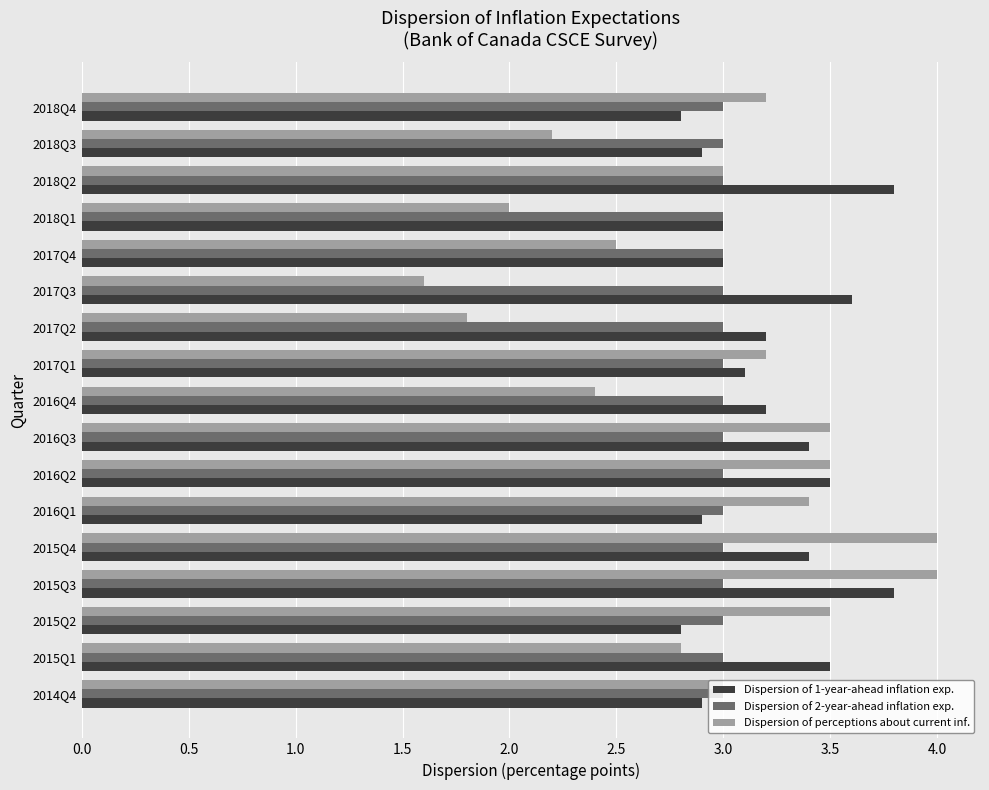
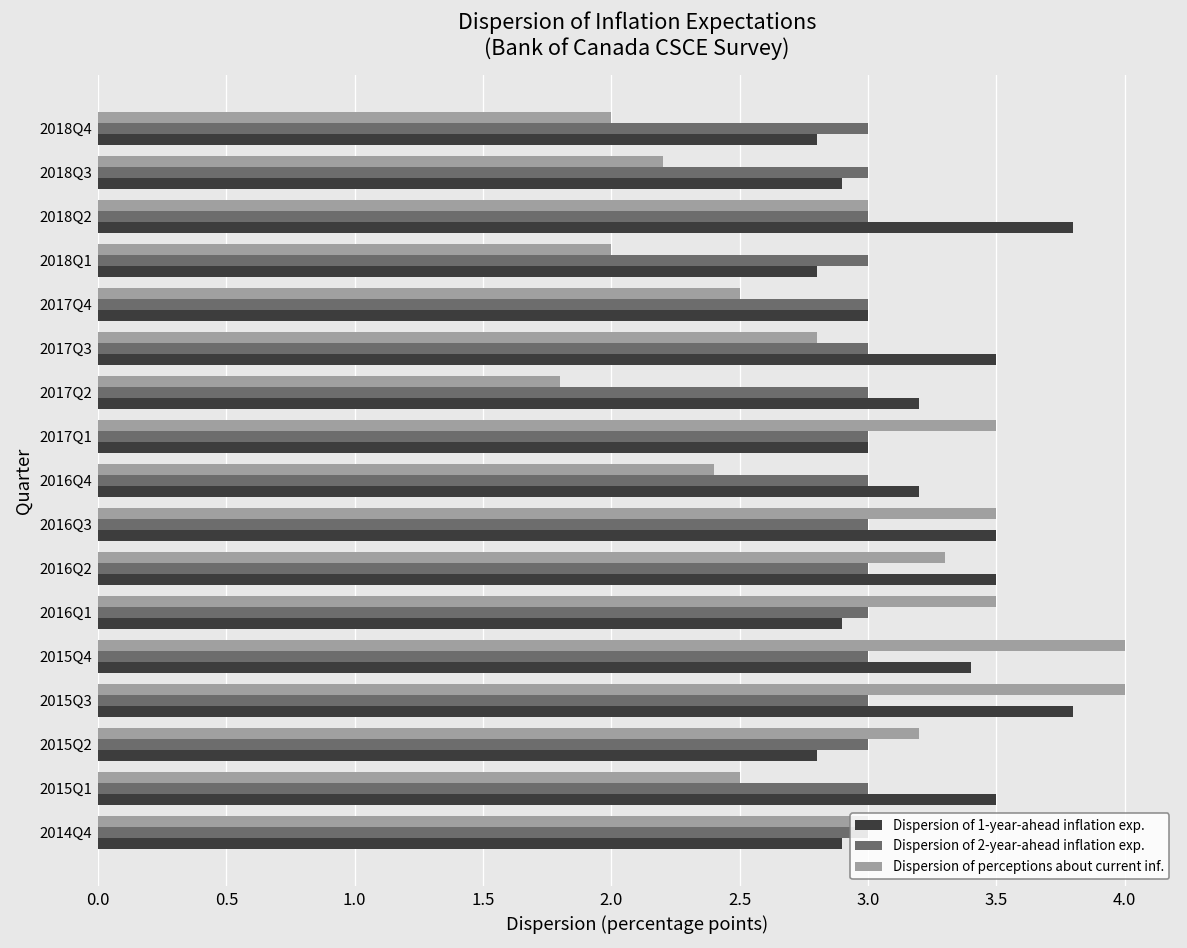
  {
    "Dispersion of 1-year-ahead inflation exp.": {
      "2018Q4": 2.8,
      "2018Q3": 2.9,
      "2018Q2": 3.8,
-     "2018Q1": 3.0,
+     "2018Q1": 2.8,
      "2017Q4": 3.0,
-     "2017Q3": 3.6,
+     "2017Q3": 3.5,
      "2017Q2": 3.2,
-     "2017Q1": 3.1,
+     "2017Q1": 3.0,
      "2016Q4": 3.2,
-     "2016Q3": 3.4,
+     "2016Q3": 3.5,
      "2016Q2": 3.5,
      "2016Q1": 2.9,
      "2015Q4": 3.4,
      "2015Q3": 3.8,
      "2015Q2": 2.8,
      "2015Q1": 3.5,
      "2014Q4": 2.9
    },
    "Dispersion of 2-year-ahead inflation exp.": {
      "2018Q4": 3.0,
      "2018Q3": 3.0,
      "2018Q2": 3.0,
      "2018Q1": 3.0,
      "2017Q4": 3.0,
      "2017Q3": 3.0,
      "2017Q2": 3.0,
      "2017Q1": 3.0,
      "2016Q4": 3.0,
      "2016Q3": 3.0,
      "2016Q2": 3.0,
      "2016Q1": 3.0,
      "2015Q4": 3.0,
      "2015Q3": 3.0,
      "2015Q2": 3.0,
      "2015Q1": 3.0
    },
    "Dispersion of perceptions about current inf.": {
-     "2018Q4": 3.2,
+     "2018Q4": 2.0,
      "2018Q3": 2.2,
      "2018Q2": 3.0,
      "2018Q1": 2.0,
      "2017Q4": 2.5,
-     "2017Q3": 1.6,
+     "2017Q3": 2.8,
      "2017Q2": 1.8,
-     "2017Q1": 3.2,
+     "2017Q1": 3.5,
      "2016Q4": 2.4,
      "2016Q3": 3.5,
-     "2016Q2": 3.5,
-     "2016Q1": 3.4,
+     "2016Q2": 3.3,
+     "2016Q1": 3.5,
      "2015Q4": 4.0,
      "2015Q3": 4.0,
-     "2015Q2": 3.5,
-     "2015Q1": 2.8
+     "2015Q2": 3.2,
+     "2015Q1": 2.5
    }
  }
